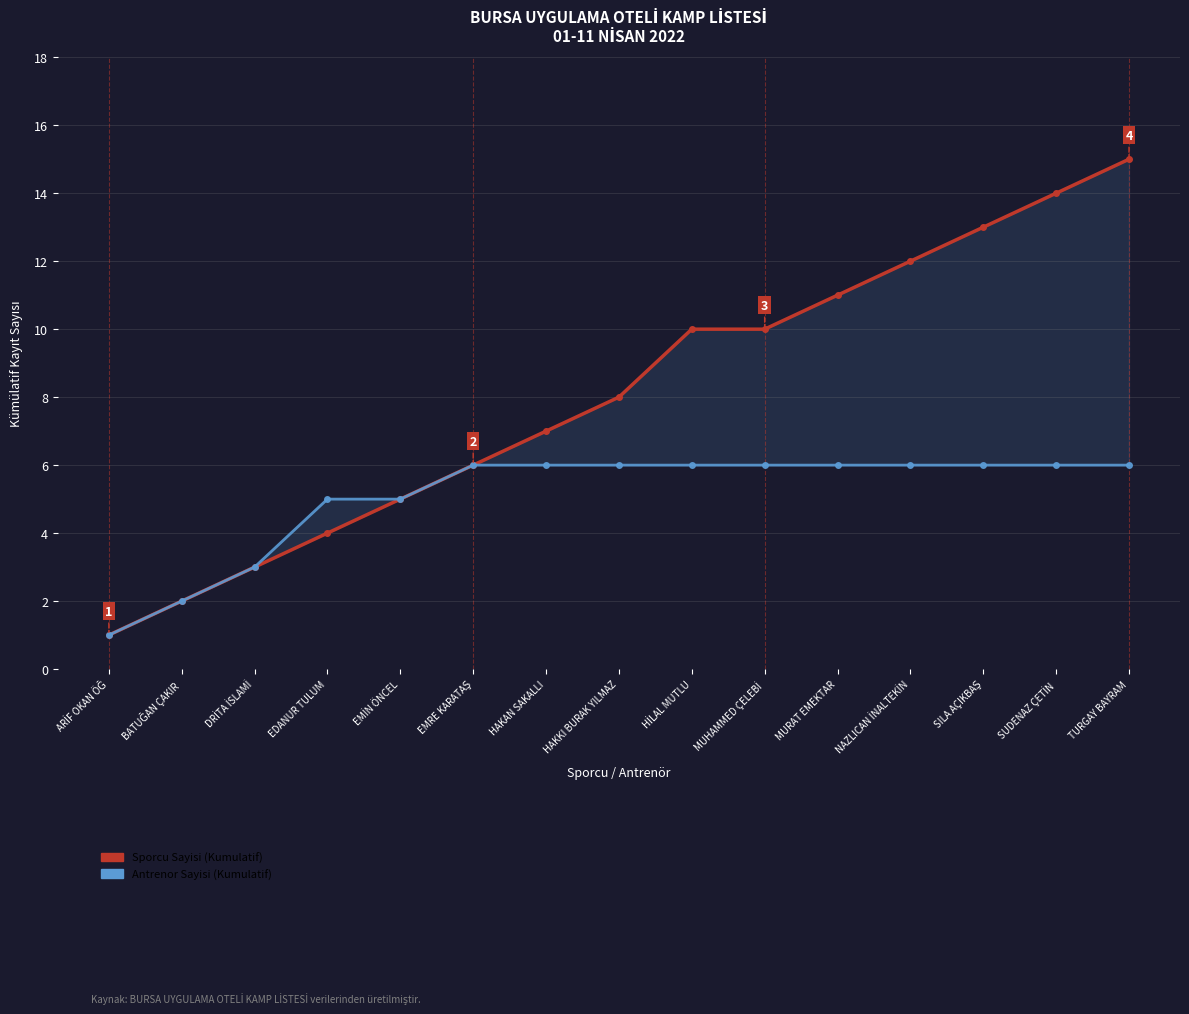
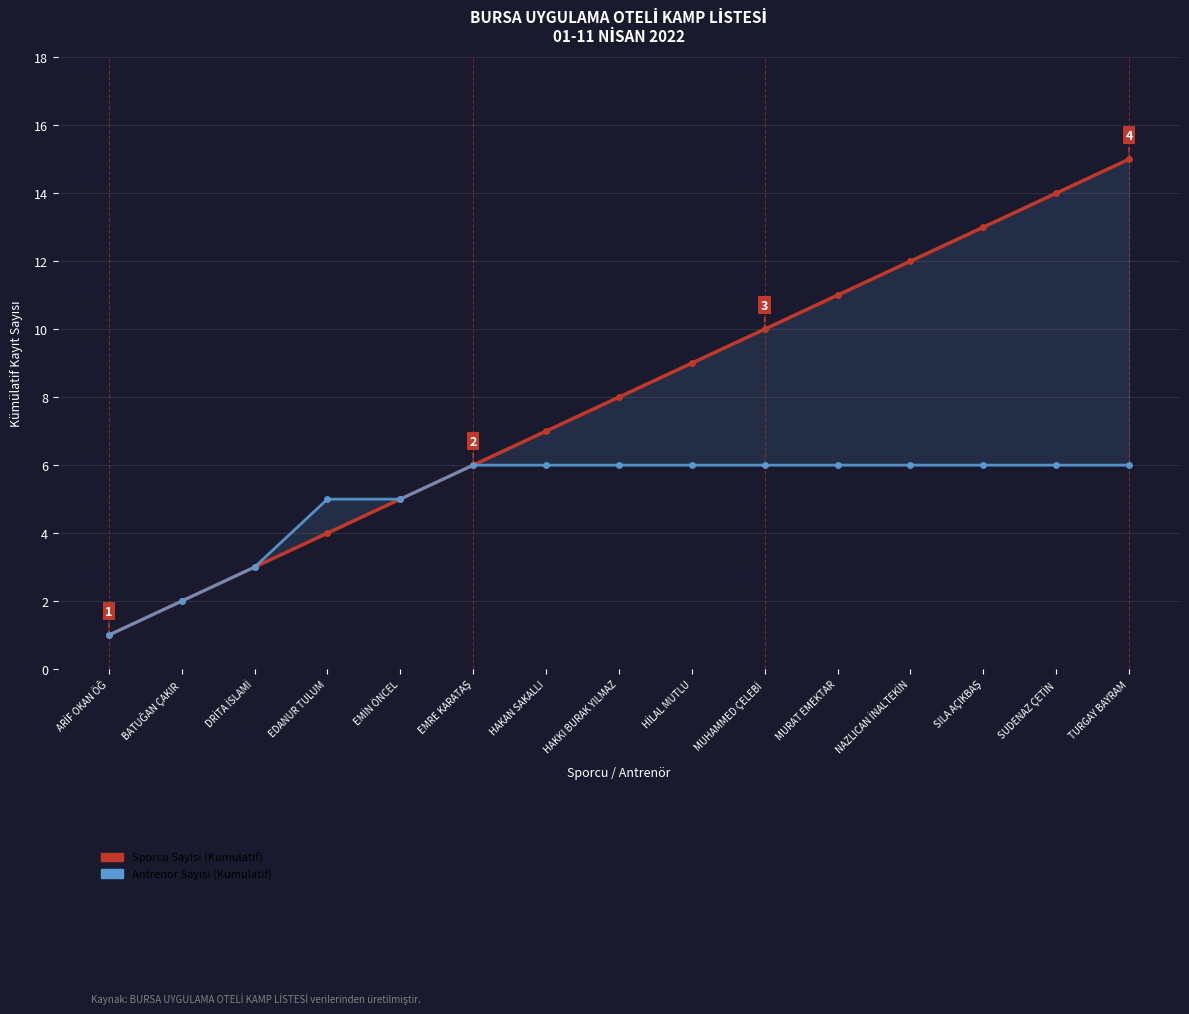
  {
    "Sporcu Sayisi (Kumulatif)": {
      "EDANUR TULUM": 4,
-     "HİLAL MUTLU": 10
+     "HİLAL MUTLU": 9
    }
  }
